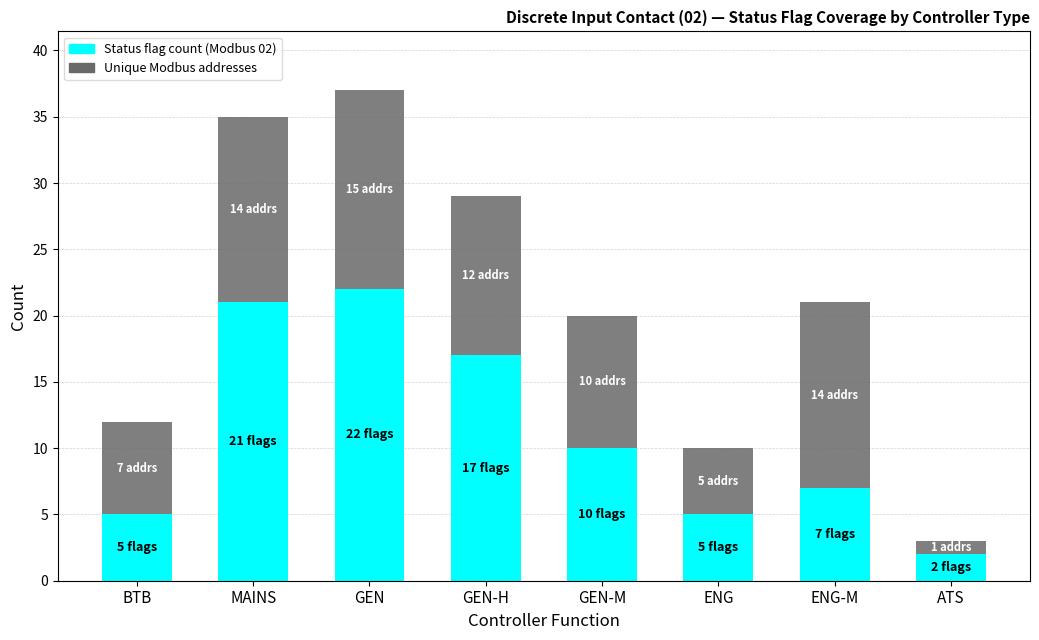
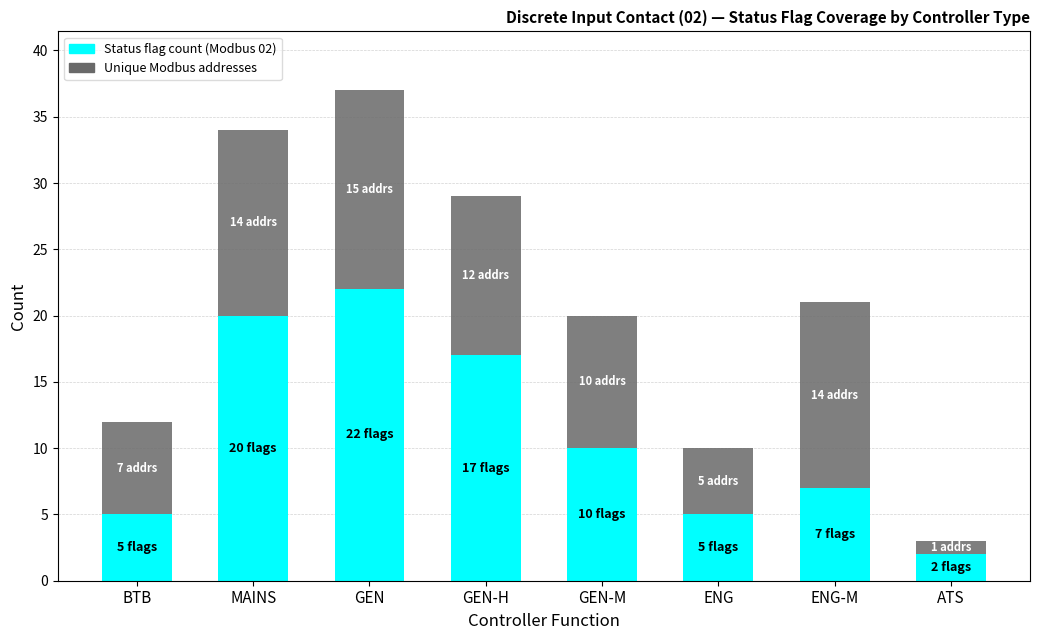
  {
    "Status flag count (Modbus 02)": {
      "BTB": 5,
-     "MAINS": 21,
+     "MAINS": 20,
      "GEN": 22,
      "GEN-H": 17,
      "GEN-M": 10,
      "ENG": 5,
      "ENG-M": 7,
      "ATS": 2
    },
    "Unique Modbus addresses": {
      "BTB": 7,
      "MAINS": 14,
      "GEN": 15,
      "GEN-H": 12,
      "GEN-M": 10,
      "ENG": 5,
      "ENG-M": 14,
      "ATS": 1
    }
  }
